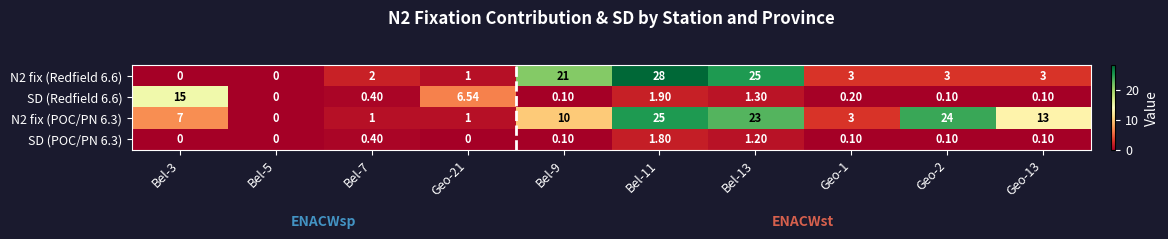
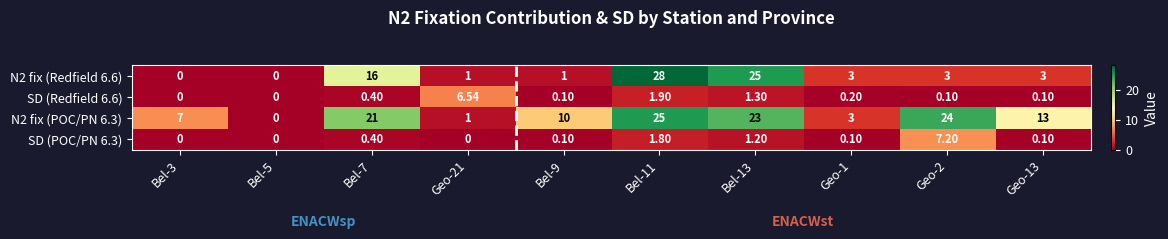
  {
    "N2 fix (Redfield 6.6)": {
      "Bel-3": 0,
      "Bel-5": 0,
-     "Bel-7": 2,
+     "Bel-7": 16,
      "Geo-21": 1,
-     "Bel-9": 21,
+     "Bel-9": 1,
      "Bel-11": 28,
      "Bel-13": 25,
      "Geo-1": 3,
      "Geo-2": 3,
      "Geo-13": 3
    },
    "SD (Redfield 6.6)": {
-     "Bel-3": 15,
+     "Bel-3": 0,
      "Bel-5": 0,
      "Bel-7": 0.40,
      "Geo-21": 6.54,
      "Bel-9": 0.10,
      "Bel-11": 1.90,
      "Bel-13": 1.30,
      "Geo-1": 0.20,
      "Geo-2": 0.10,
      "Geo-13": 0.10
    },
    "N2 fix (POC/PN 6.3)": {
      "Bel-3": 7,
      "Bel-5": 0,
-     "Bel-7": 1,
+     "Bel-7": 21,
      "Geo-21": 1,
      "Bel-9": 10,
      "Bel-11": 25,
      "Bel-13": 23,
      "Geo-1": 3,
      "Geo-2": 24,
      "Geo-13": 13
    },
    "SD (POC/PN 6.3)": {
      "Bel-3": 0,
      "Bel-5": 0,
      "Bel-7": 0.40,
      "Geo-21": 0,
      "Bel-9": 0.10,
      "Bel-11": 1.80,
      "Bel-13": 1.20,
      "Geo-1": 0.10,
-     "Geo-2": 0.10,
+     "Geo-2": 7.20,
      "Geo-13": 0.10
    }
  }
